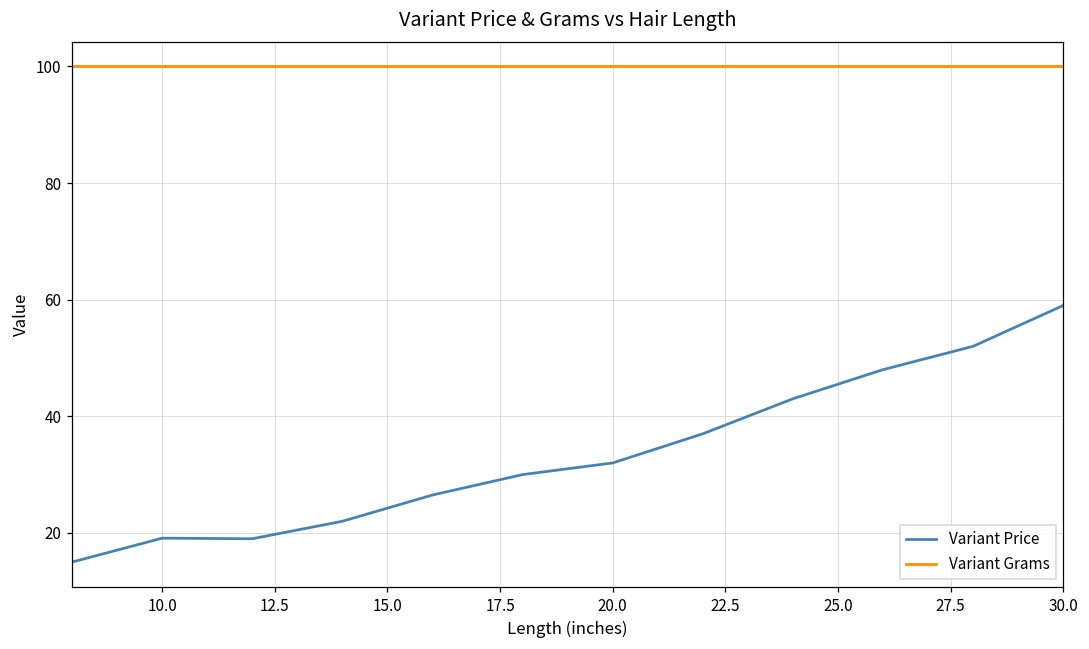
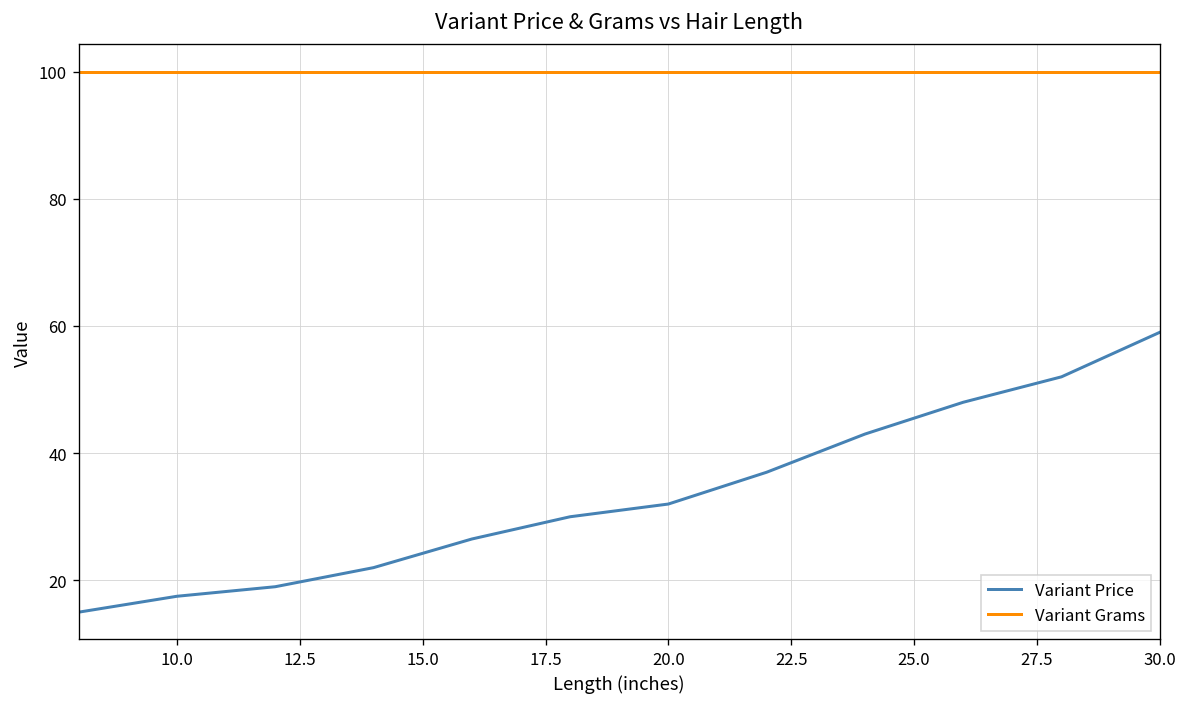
  {
    "Variant Price": {
-     "10.0": 19,
+     "10.0": 18,
      "20.0": 32,
      "30.0": 59
    },
    "Variant Grams": {
      "10.0": 100,
      "20.0": 100,
      "30.0": 100
    }
  }
